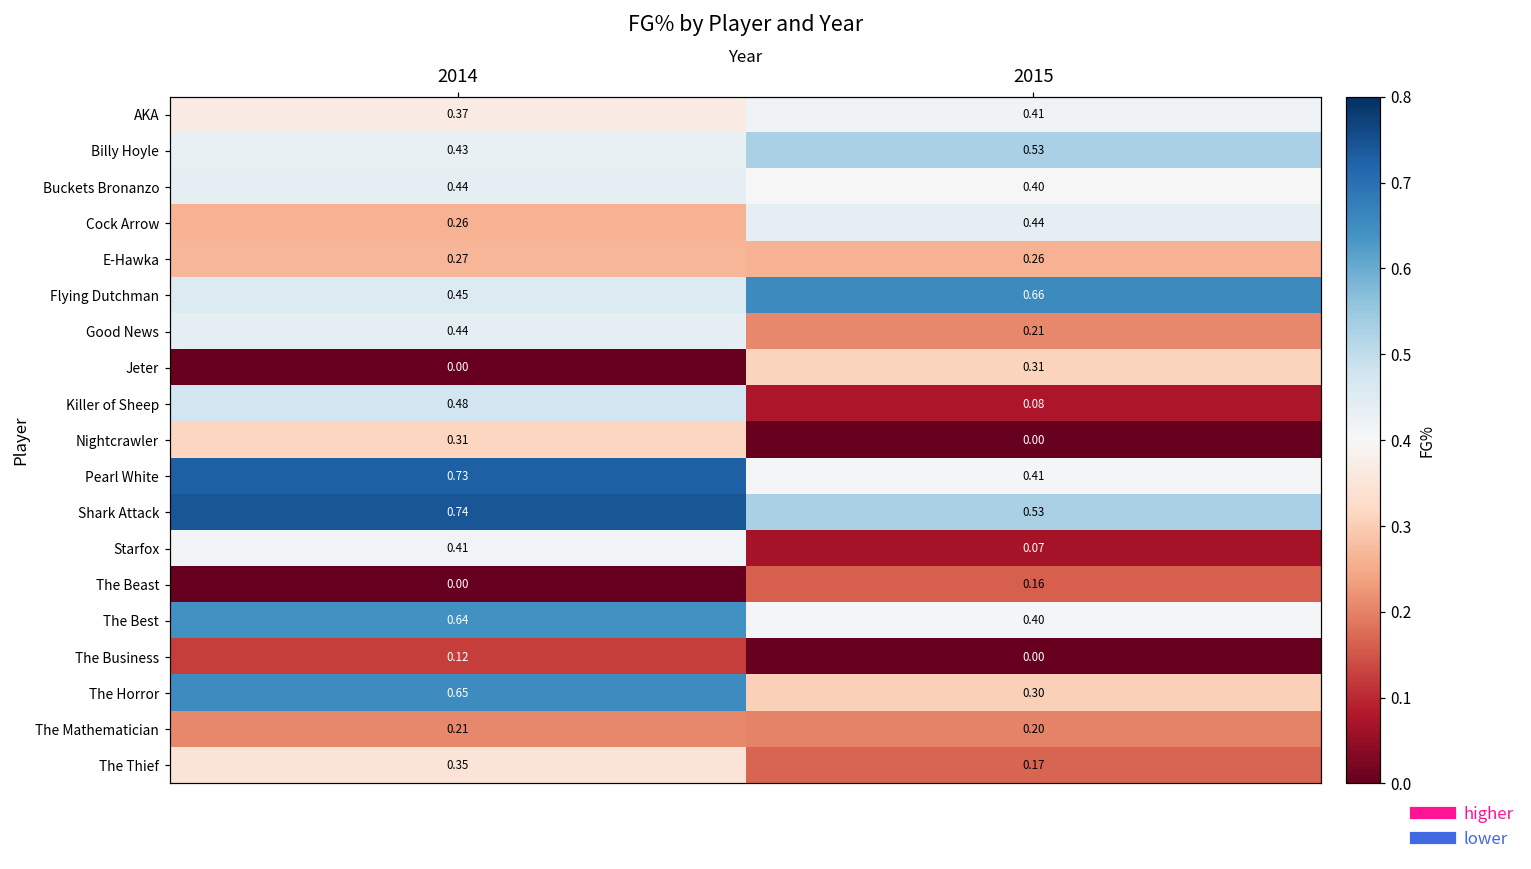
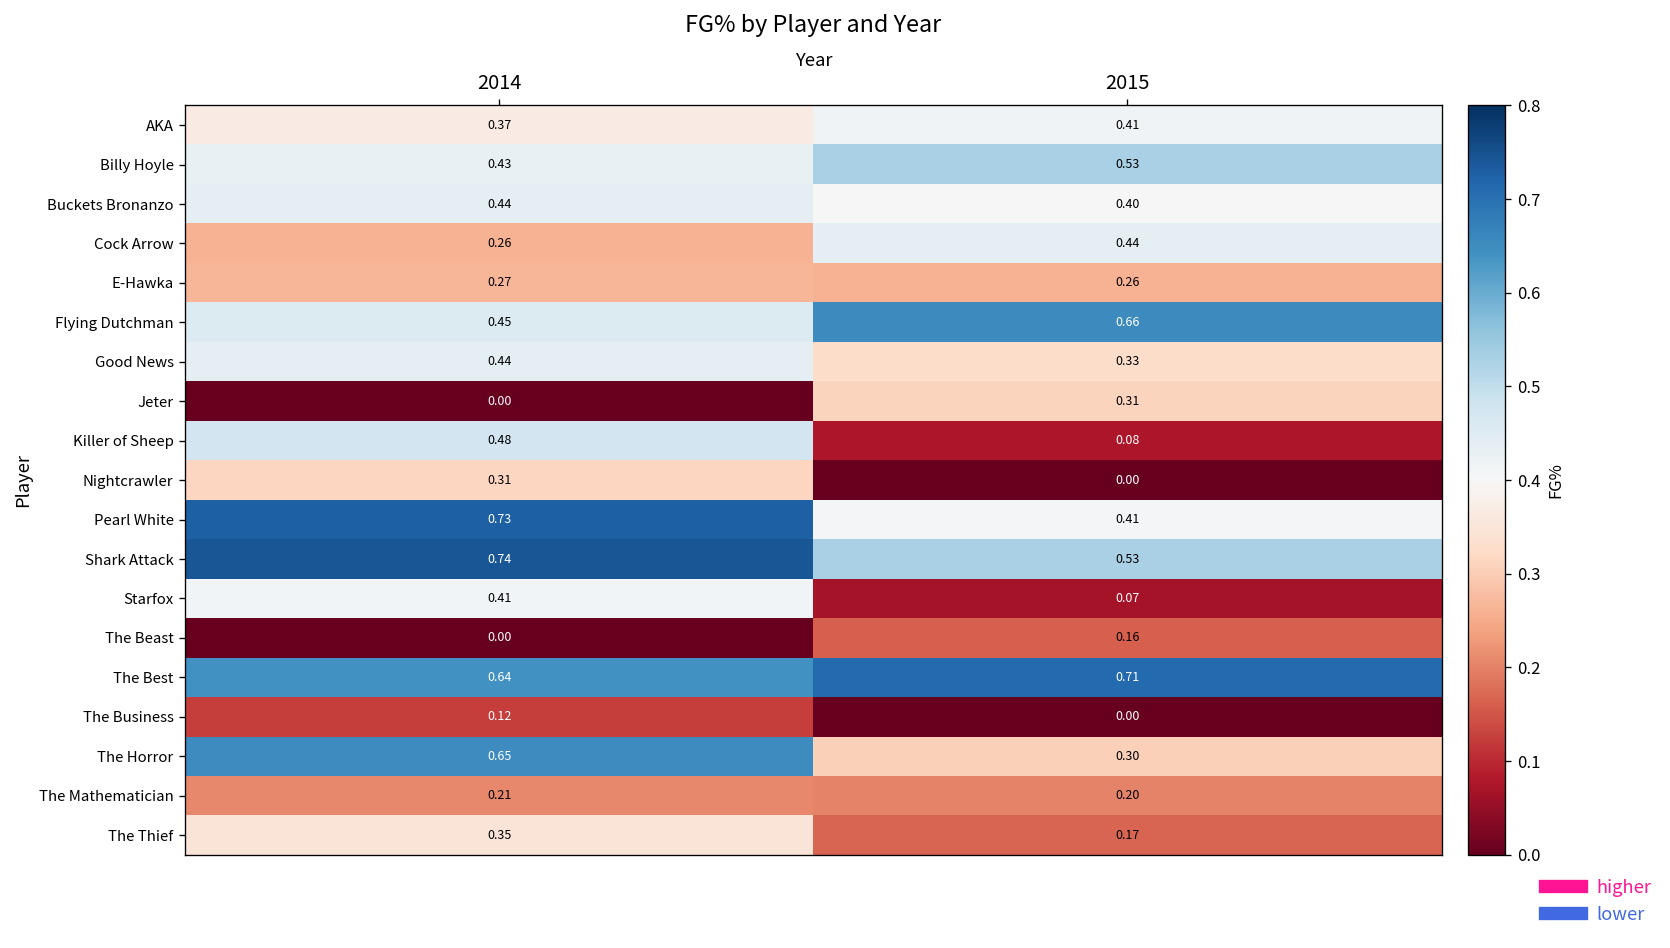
  {
    "AKA": {
      "2014": 0.37,
      "2015": 0.41
    },
    "Billy Hoyle": {
      "2014": 0.43,
      "2015": 0.53
    },
    "Buckets Bronanzo": {
      "2014": 0.44,
      "2015": 0.40
    },
    "Cock Arrow": {
      "2014": 0.26,
      "2015": 0.44
    },
    "E-Hawka": {
      "2014": 0.27,
      "2015": 0.26
    },
    "Flying Dutchman": {
      "2014": 0.45,
      "2015": 0.66
    },
    "Good News": {
      "2014": 0.44,
-     "2015": 0.21
+     "2015": 0.33
    },
    "Jeter": {
      "2014": 0.00,
      "2015": 0.31
    },
    "Killer of Sheep": {
      "2014": 0.48,
      "2015": 0.08
    },
    "Nightcrawler": {
      "2014": 0.31,
      "2015": 0.00
    },
    "Pearl White": {
      "2014": 0.73,
      "2015": 0.41
    },
    "Shark Attack": {
      "2014": 0.74,
      "2015": 0.53
    },
    "Starfox": {
      "2014": 0.41,
      "2015": 0.07
    },
    "The Beast": {
      "2014": 0.00,
      "2015": 0.16
    },
    "The Best": {
      "2014": 0.64,
-     "2015": 0.40
+     "2015": 0.71
    },
    "The Business": {
      "2014": 0.12,
      "2015": 0.00
    },
    "The Horror": {
      "2014": 0.65,
      "2015": 0.30
    },
    "The Mathematician": {
      "2014": 0.21,
      "2015": 0.20
    },
    "The Thief": {
      "2014": 0.35,
      "2015": 0.17
    }
  }
